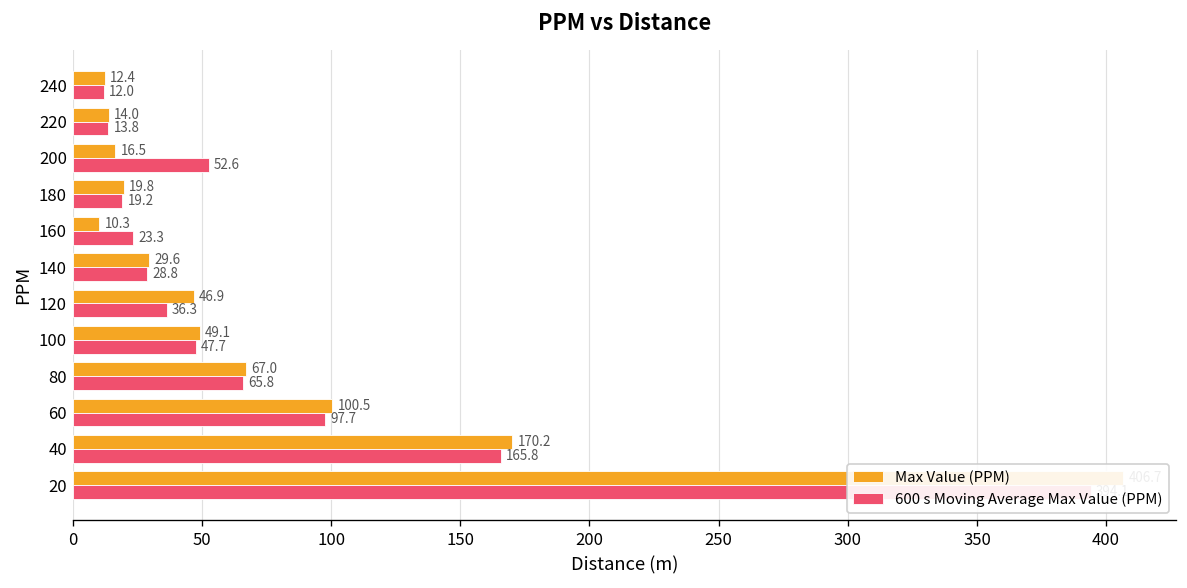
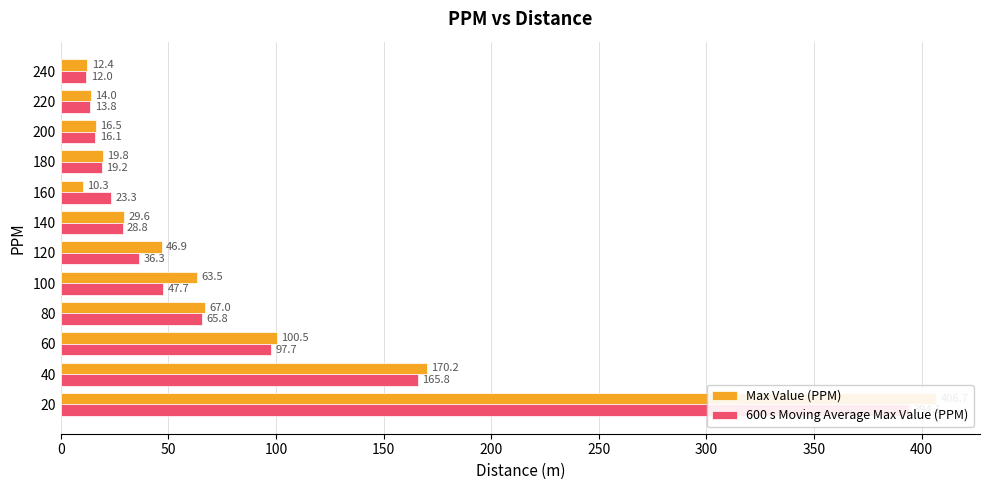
  {
    "Max Value (PPM)": {
      "240": 12.4,
      "220": 14.0,
      "200": 16.5,
      "180": 19.8,
      "160": 10.3,
      "140": 29.6,
      "120": 46.9,
-     "100": 49.1,
+     "100": 63.5,
      "80": 67.0,
      "60": 100.5,
      "40": 170.2
    },
    "600 s Moving Average Max Value (PPM)": {
      "240": 12.0,
      "220": 13.8,
-     "200": 52.6,
+     "200": 16.1,
      "180": 19.2,
      "160": 23.3,
      "140": 28.8,
      "120": 36.3,
      "100": 47.7,
      "80": 65.8,
      "60": 97.7,
      "40": 165.8
    }
  }
